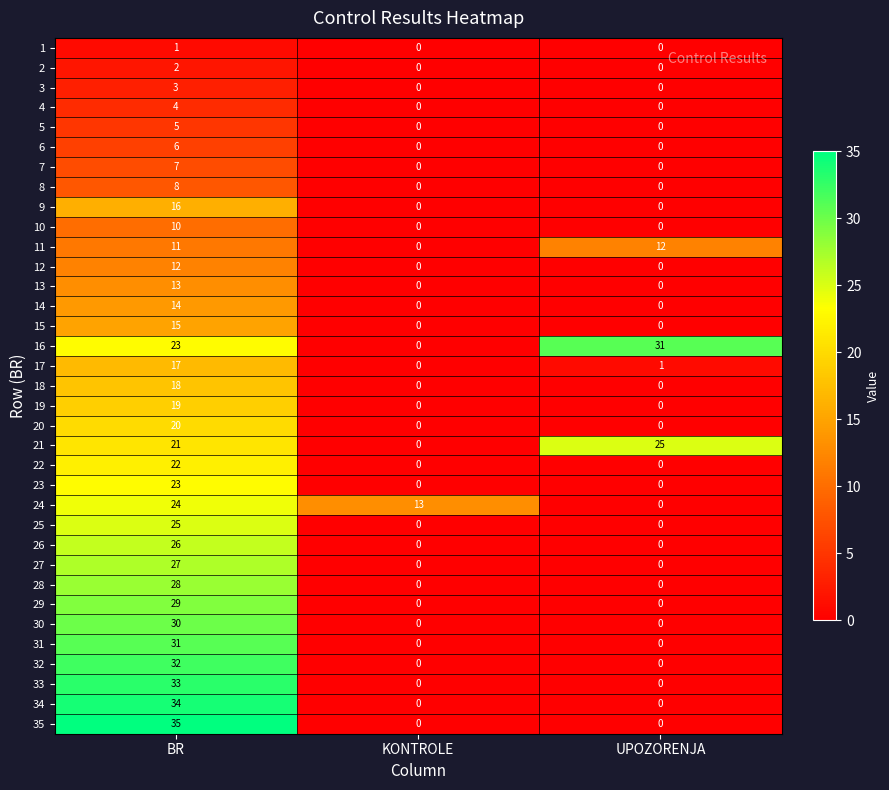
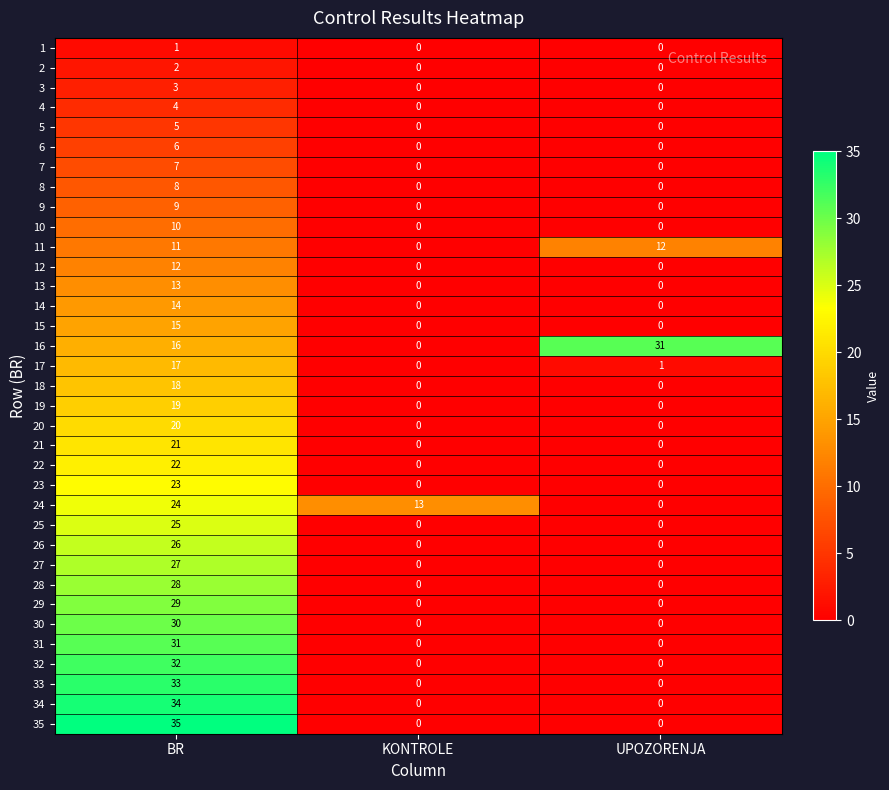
  {
    "1": {
      "BR": 1,
      "KONTROLE": 0,
      "UPOZORENJA": 0
    },
    "2": {
      "BR": 2,
      "KONTROLE": 0
    },
    "3": {
      "BR": 3,
      "KONTROLE": 0,
      "UPOZORENJA": 0
    },
    "4": {
      "BR": 4,
      "KONTROLE": 0,
      "UPOZORENJA": 0
    },
    "5": {
      "BR": 5,
      "KONTROLE": 0,
      "UPOZORENJA": 0
    },
    "6": {
      "BR": 6,
      "KONTROLE": 0,
      "UPOZORENJA": 0
    },
    "7": {
      "BR": 7,
      "KONTROLE": 0,
      "UPOZORENJA": 0
    },
    "8": {
      "BR": 8,
      "KONTROLE": 0,
      "UPOZORENJA": 0
    },
    "9": {
-     "BR": 16,
+     "BR": 9,
      "KONTROLE": 0,
      "UPOZORENJA": 0
    },
    "10": {
      "BR": 10,
      "KONTROLE": 0,
      "UPOZORENJA": 0
    },
    "11": {
      "BR": 11,
      "KONTROLE": 0,
      "UPOZORENJA": 12
    },
    "12": {
      "BR": 12,
      "KONTROLE": 0,
      "UPOZORENJA": 0
    },
    "13": {
      "BR": 13,
      "KONTROLE": 0,
      "UPOZORENJA": 0
    },
    "14": {
      "BR": 14,
      "KONTROLE": 0,
      "UPOZORENJA": 0
    },
    "15": {
      "BR": 15,
      "KONTROLE": 0,
      "UPOZORENJA": 0
    },
    "16": {
-     "BR": 23,
+     "BR": 16,
      "KONTROLE": 0,
      "UPOZORENJA": 31
    },
    "17": {
      "BR": 17,
      "KONTROLE": 0,
      "UPOZORENJA": 1
    },
    "18": {
      "BR": 18,
      "KONTROLE": 0,
      "UPOZORENJA": 0
    },
    "19": {
      "BR": 19,
      "KONTROLE": 0,
      "UPOZORENJA": 0
    },
    "20": {
      "BR": 20,
      "KONTROLE": 0,
      "UPOZORENJA": 0
    },
    "21": {
      "BR": 21,
      "KONTROLE": 0,
-     "UPOZORENJA": 25
+     "UPOZORENJA": 0
    },
    "22": {
      "BR": 22,
      "KONTROLE": 0,
      "UPOZORENJA": 0
    },
    "23": {
      "BR": 23,
      "KONTROLE": 0,
      "UPOZORENJA": 0
    },
    "24": {
      "BR": 24,
      "KONTROLE": 13,
      "UPOZORENJA": 0
    },
    "25": {
      "BR": 25,
      "KONTROLE": 0,
      "UPOZORENJA": 0
    },
    "26": {
      "BR": 26,
      "KONTROLE": 0,
      "UPOZORENJA": 0
    },
    "27": {
      "BR": 27,
      "KONTROLE": 0,
      "UPOZORENJA": 0
    },
    "28": {
      "BR": 28,
      "KONTROLE": 0,
      "UPOZORENJA": 0
    },
    "29": {
      "BR": 29,
      "KONTROLE": 0,
      "UPOZORENJA": 0
    },
    "30": {
      "BR": 30,
      "KONTROLE": 0,
      "UPOZORENJA": 0
    },
    "31": {
      "BR": 31,
      "KONTROLE": 0,
      "UPOZORENJA": 0
    },
    "32": {
      "BR": 32,
      "KONTROLE": 0,
      "UPOZORENJA": 0
    },
    "33": {
      "BR": 33,
      "KONTROLE": 0,
      "UPOZORENJA": 0
    },
    "34": {
      "BR": 34,
      "KONTROLE": 0,
      "UPOZORENJA": 0
    },
    "35": {
      "BR": 35,
      "KONTROLE": 0,
      "UPOZORENJA": 0
    }
  }
